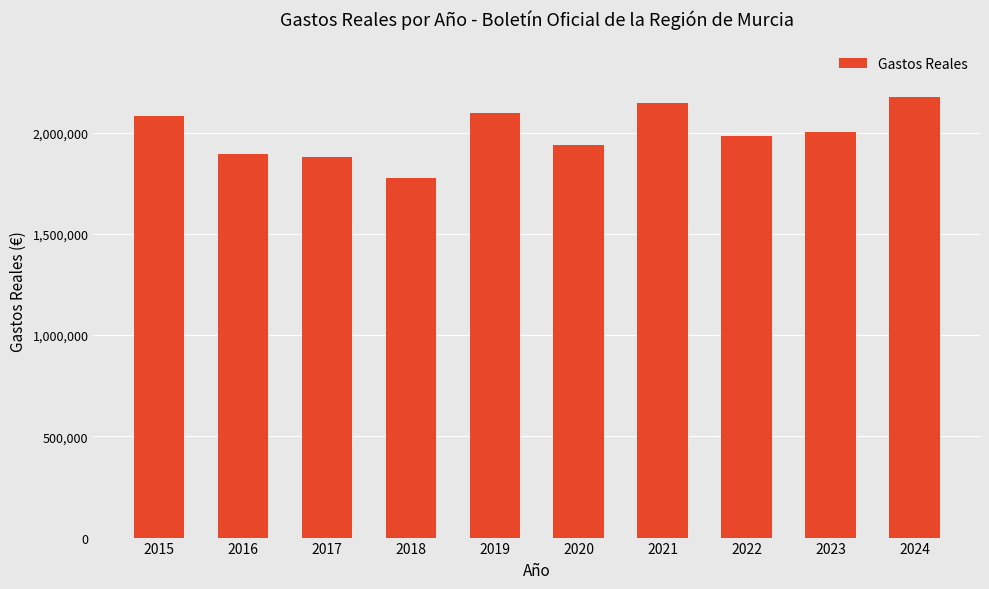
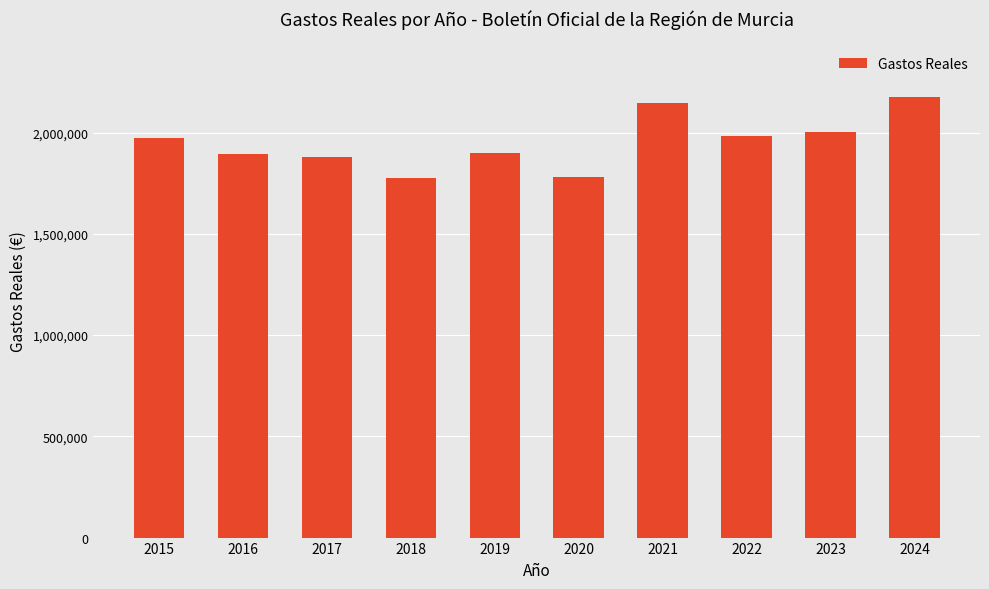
  {
-   "2015": "2,080,000",
+   "2015": "1,980,000",
    "2016": "1,900,000",
    "2017": "1,880,000",
    "2018": "1,770,000",
-   "2019": "2,100,000",
-   "2020": "1,940,000",
+   "2019": "1,900,000",
+   "2020": "1,780,000",
    "2021": "2,150,000",
    "2022": "1,980,000",
    "2023": "2,000,000",
    "2024": "2,180,000"
  }
